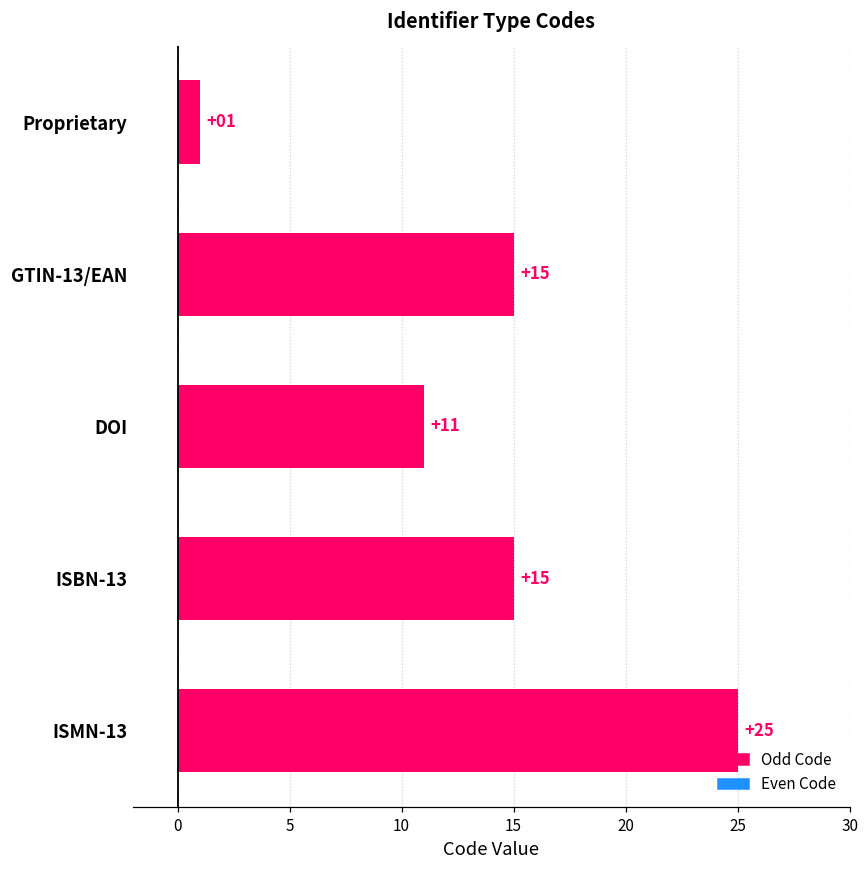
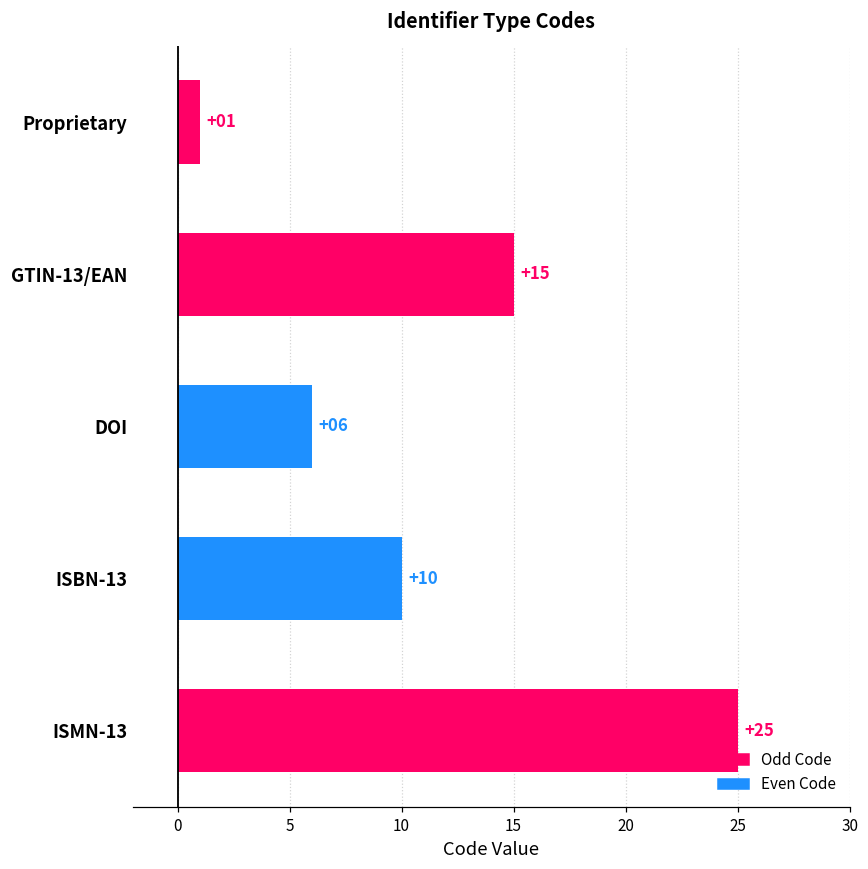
  {
    "Proprietary": "+01",
    "GTIN-13/EAN": "+15",
-   "DOI": "+11",
-   "ISBN-13": "+15",
+   "DOI": "+06",
+   "ISBN-13": "+10",
    "ISMN-13": "+25"
  }
